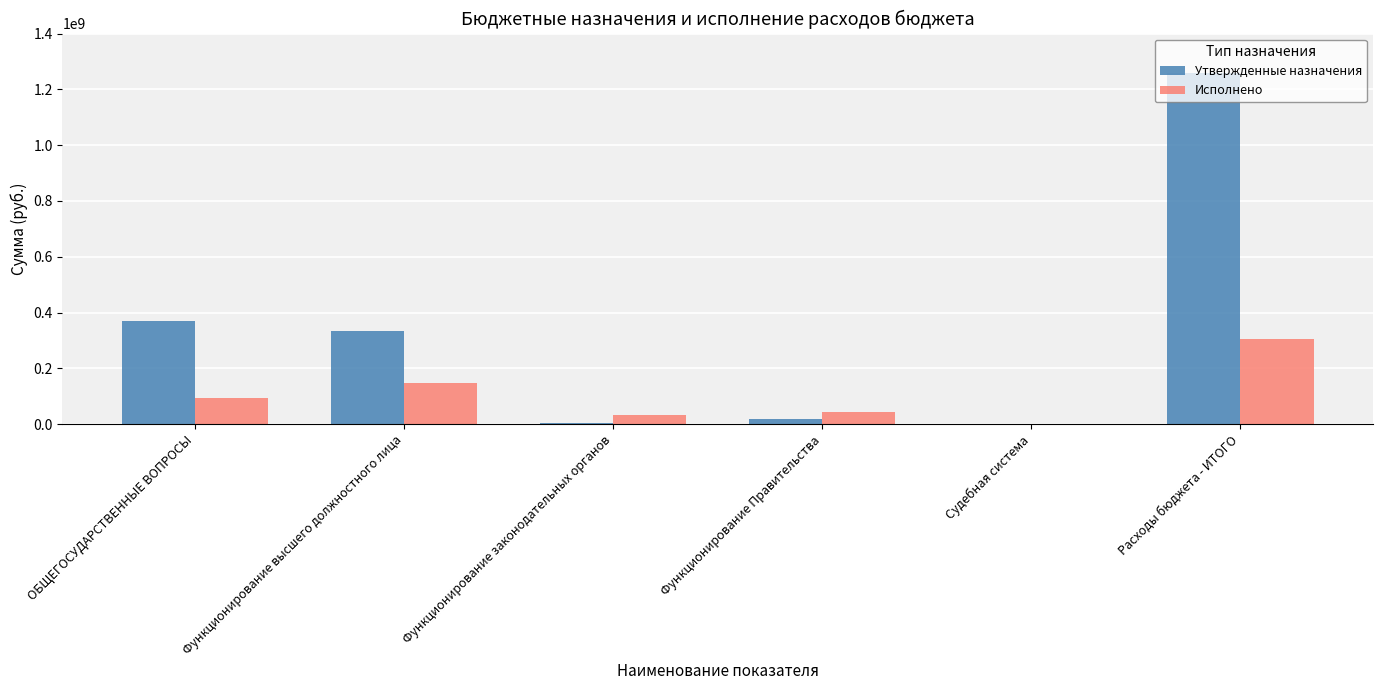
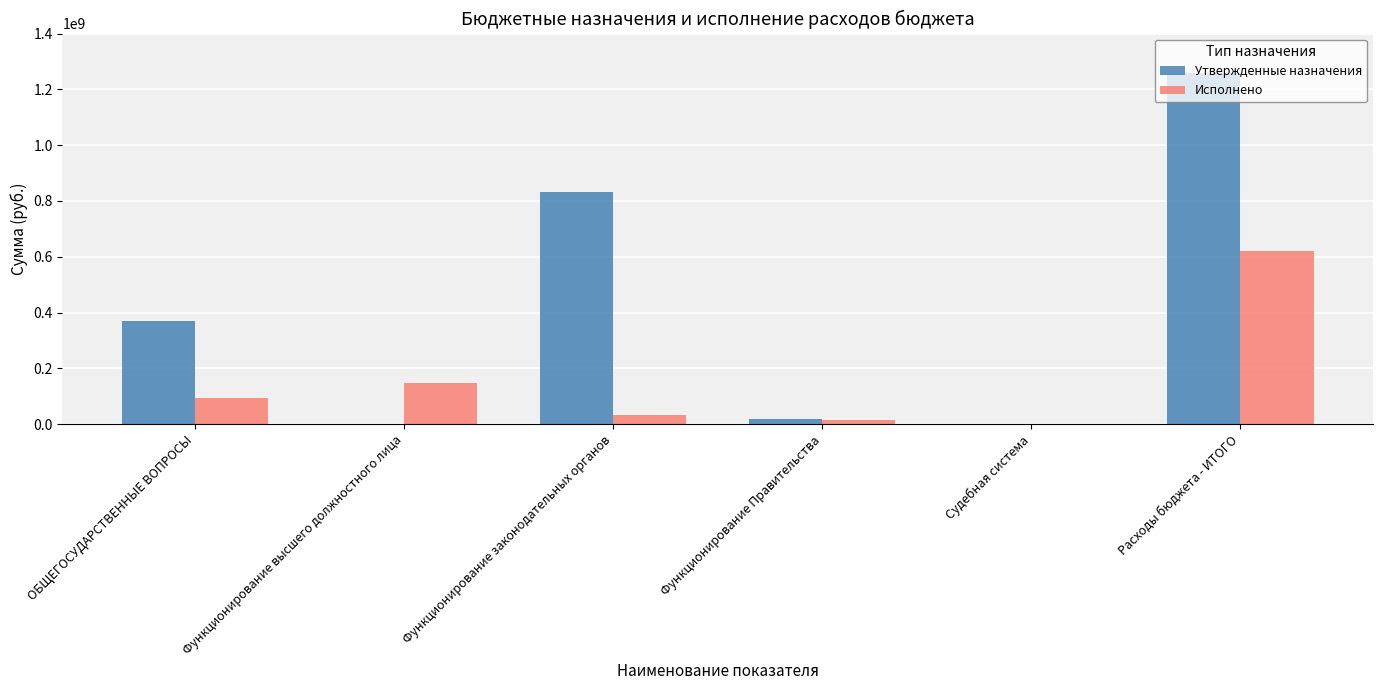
  {
    "Утвержденные назначения": {
      "ОБЩЕГОСУДАРСТВЕННЫЕ ВОПРОСЫ": 370000000,
-     "Функционирование высшего должностного лица": 330000000,
-     "Функционирование законодательных органов": 0,
+     "Функционирование высшего должностного лица": 0,
+     "Функционирование законодательных органов": 830000000,
      "Функционирование Правительства": 20000000
    },
    "Исполнено": {
      "ОБЩЕГОСУДАРСТВЕННЫЕ ВОПРОСЫ": 90000000,
      "Функционирование высшего должностного лица": 150000000,
      "Функционирование законодательных органов": 30000000,
-     "Функционирование Правительства": 40000000,
-     "Расходы бюджета - ИТОГО": 310000000
+     "Функционирование Правительства": 10000000,
+     "Расходы бюджета - ИТОГО": 620000000
    }
  }
